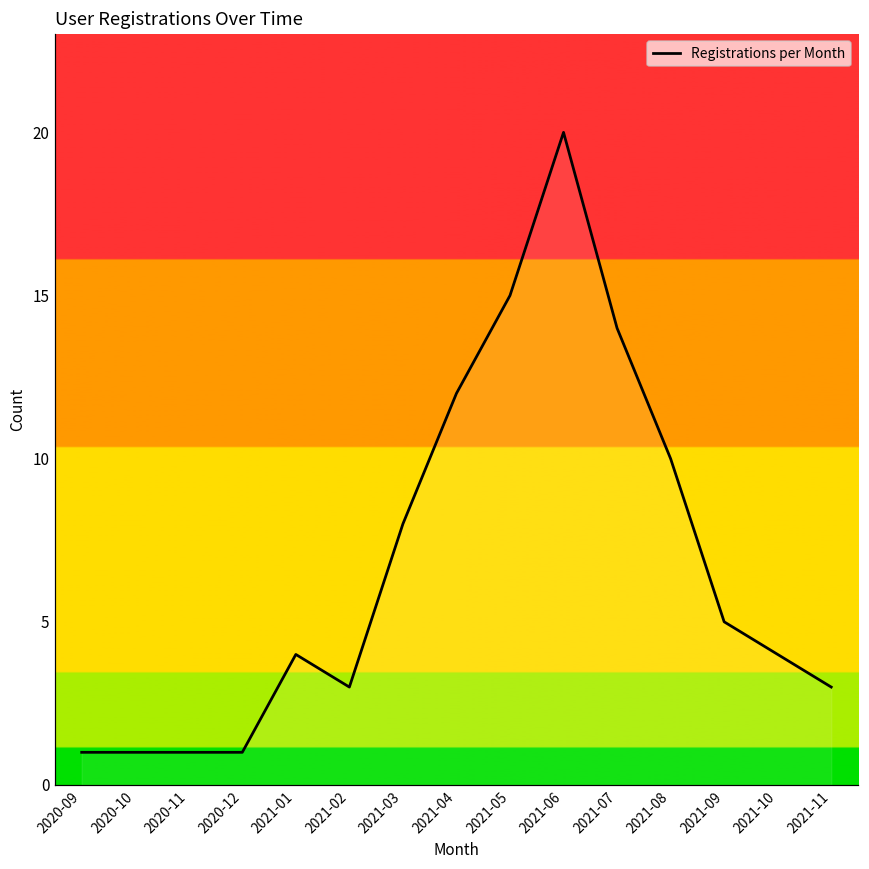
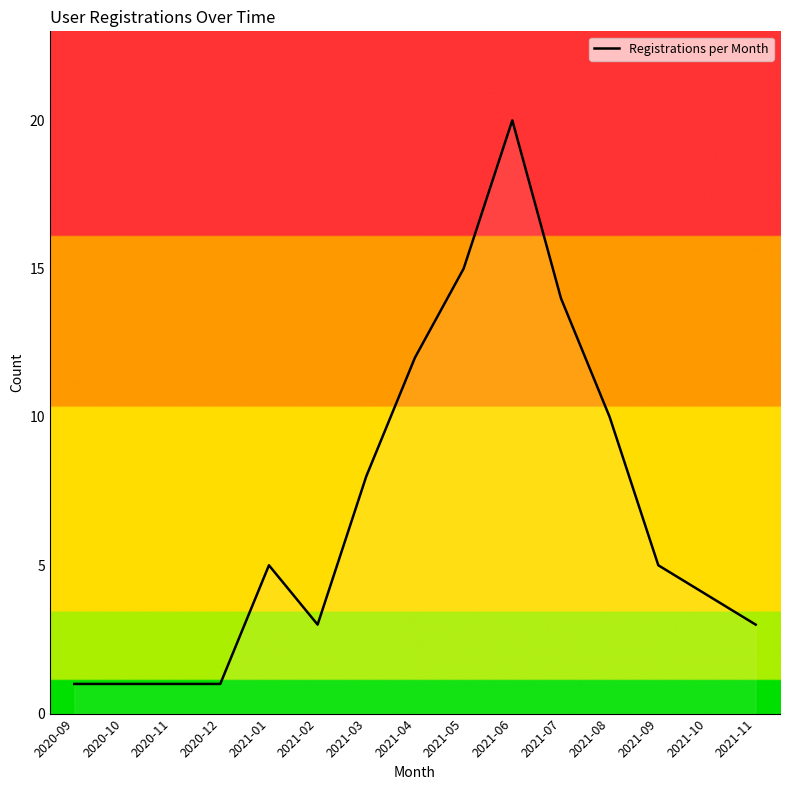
  {
    "2020-09": 1,
    "2020-10": 1,
    "2020-11": 1,
    "2020-12": 1,
-   "2021-01": 4,
+   "2021-01": 5,
    "2021-02": 3,
    "2021-03": 8,
    "2021-04": 12,
    "2021-05": 15,
    "2021-06": 20,
    "2021-07": 14,
    "2021-08": 10,
    "2021-09": 5,
    "2021-10": 4,
    "2021-11": 3
  }
